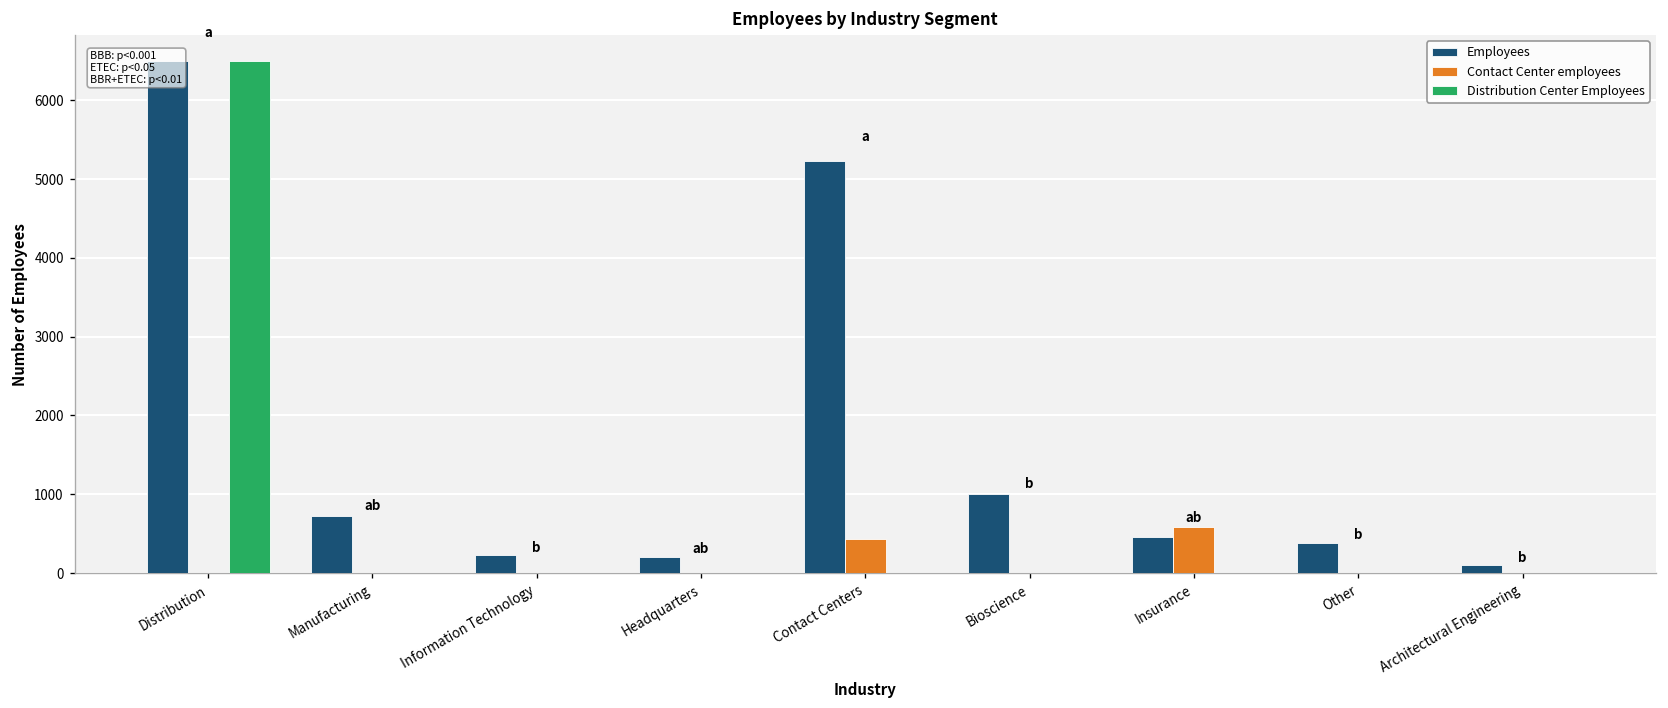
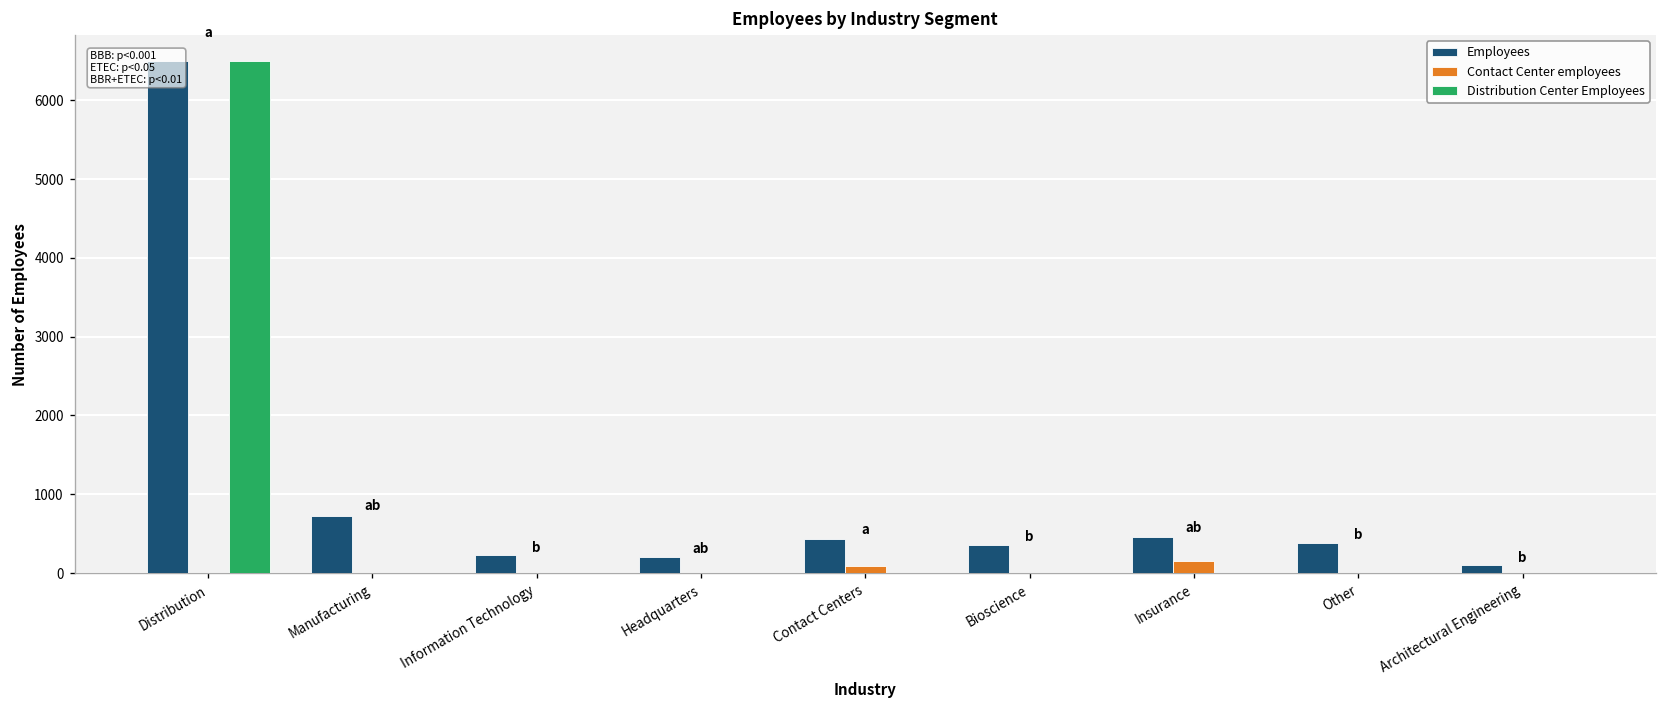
  {
    "Employees": {
      "Manufacturing": 700,
      "Information Technology": 200,
      "Headquarters": 200,
-     "Contact Centers": 5200,
-     "Bioscience": 1000,
+     "Contact Centers": 400,
+     "Bioscience": 400,
      "Insurance": 500,
      "Other": 400,
      "Architectural Engineering": 100
    },
    "Contact Center employees": {
      "Distribution": 0,
      "Manufacturing": 0,
      "Information Technology": 0,
      "Headquarters": 0,
-     "Contact Centers": 400,
+     "Contact Centers": 100,
      "Bioscience": 0,
-     "Insurance": 600,
+     "Insurance": 200,
      "Other": 0,
      "Architectural Engineering": 0
    },
    "Distribution Center Employees": {
      "Distribution": 6500,
      "Manufacturing": 0,
      "Information Technology": 0,
      "Headquarters": 0,
      "Contact Centers": 0,
      "Bioscience": 0,
      "Insurance": 0,
      "Other": 0,
      "Architectural Engineering": 0
    }
  }
